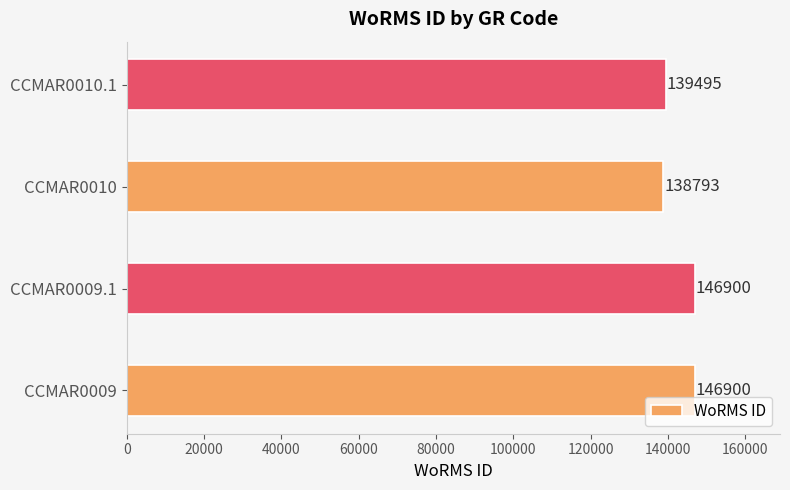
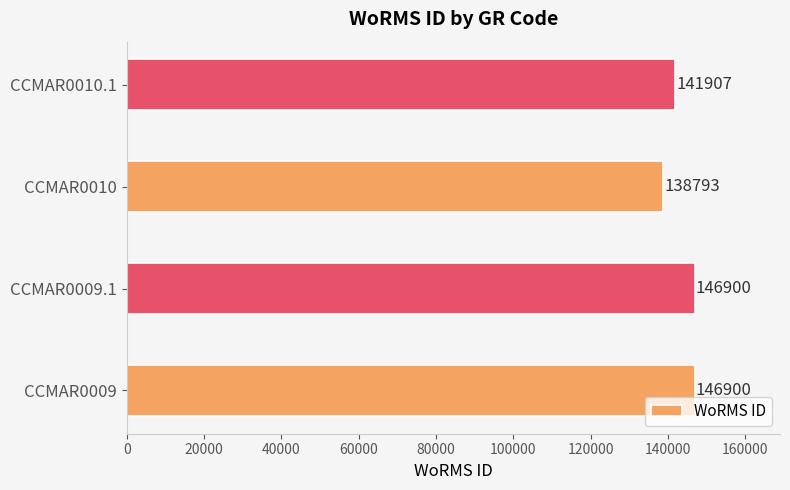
  {
-   "CCMAR0010.1": 139495,
+   "CCMAR0010.1": 141907,
    "CCMAR0010": 138793,
    "CCMAR0009.1": 146900
  }
